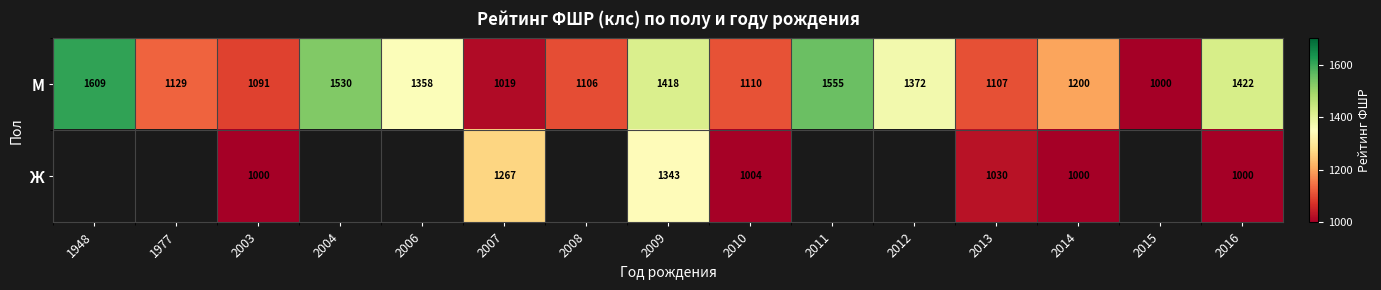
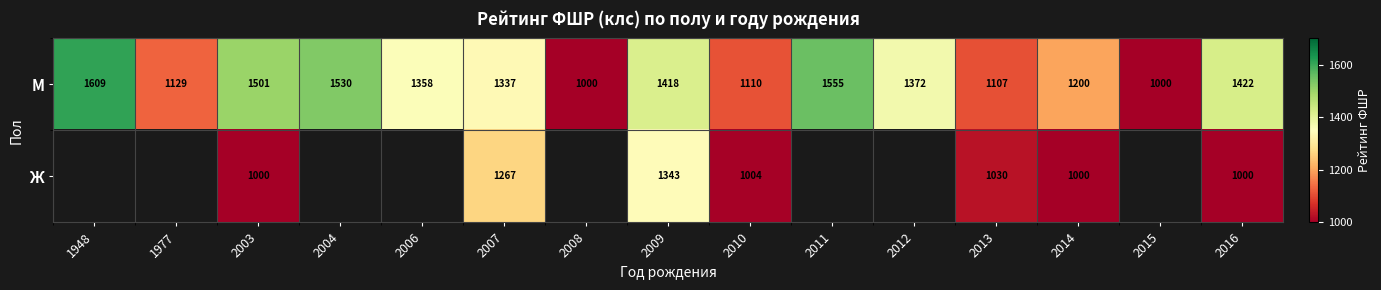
  {
    "М": {
      "1948": 1609,
      "1977": 1129,
-     "2003": 1091,
+     "2003": 1501,
      "2004": 1530,
      "2006": 1358,
-     "2007": 1019,
-     "2008": 1106,
+     "2007": 1337,
+     "2008": 1000,
      "2009": 1418,
      "2010": 1110,
      "2011": 1555,
      "2012": 1372,
      "2013": 1107,
      "2014": 1200,
      "2015": 1000,
      "2016": 1422
    },
    "Ж": {
      "2003": 1000,
      "2007": 1267,
      "2009": 1343,
      "2010": 1004,
      "2013": 1030,
      "2014": 1000,
      "2016": 1000
    }
  }
